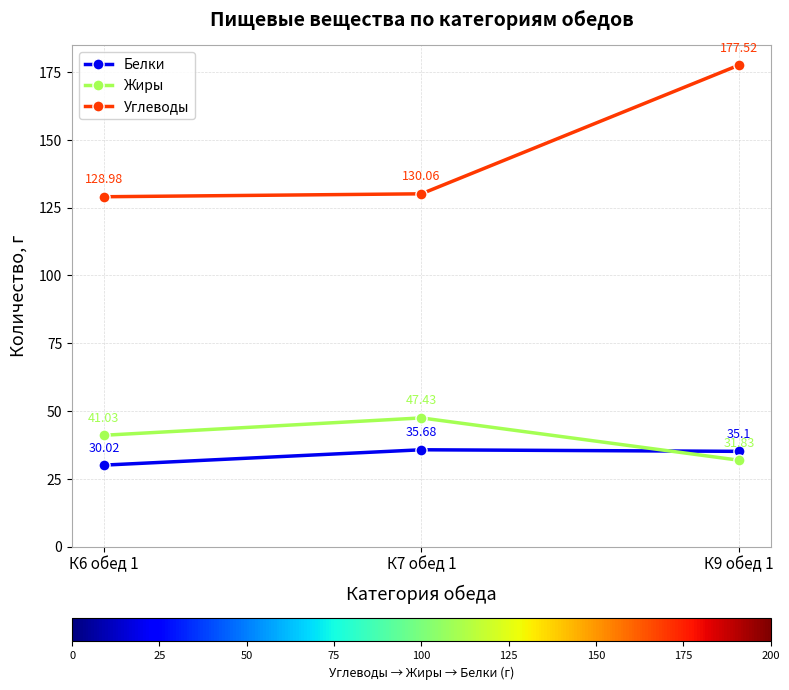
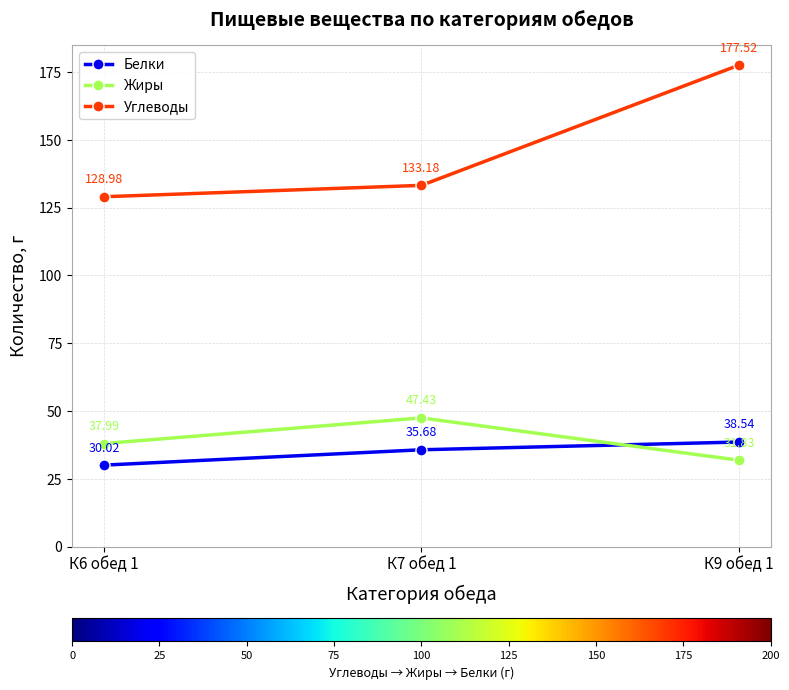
  {
    "Белки": {
      "К6 обед 1": 30.02,
      "К7 обед 1": 35.68,
-     "К9 обед 1": 35.1
+     "К9 обед 1": 38.54
    },
    "Жиры": {
-     "К6 обед 1": 41.03,
+     "К6 обед 1": 37.99,
      "К7 обед 1": 47.43
    },
    "Углеводы": {
      "К6 обед 1": 128.98,
-     "К7 обед 1": 130.06,
+     "К7 обед 1": 133.18,
      "К9 обед 1": 177.52
    }
  }
